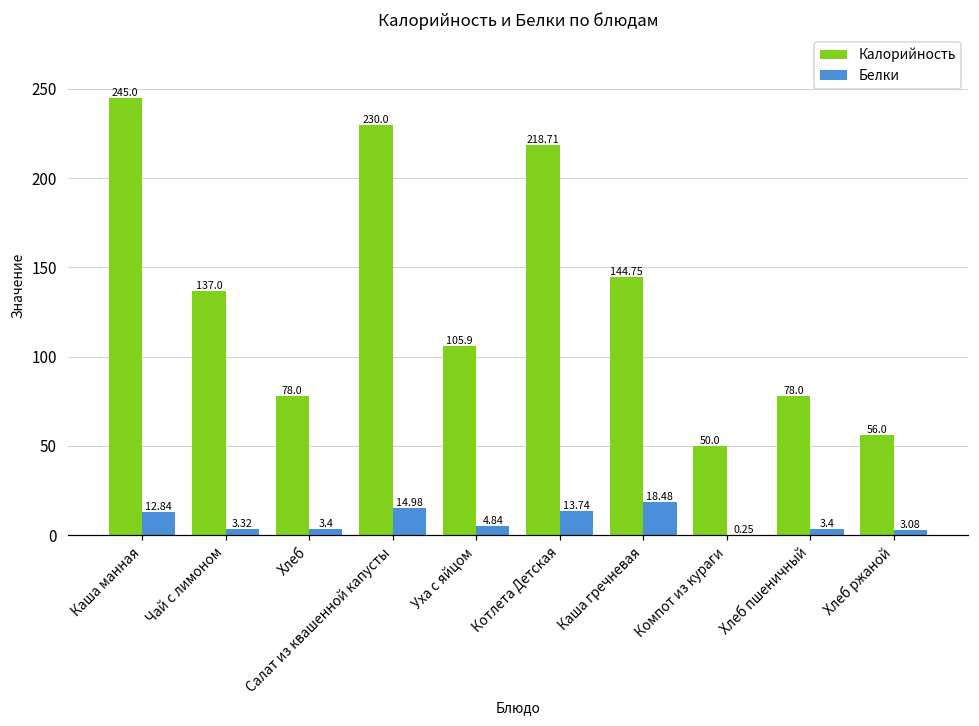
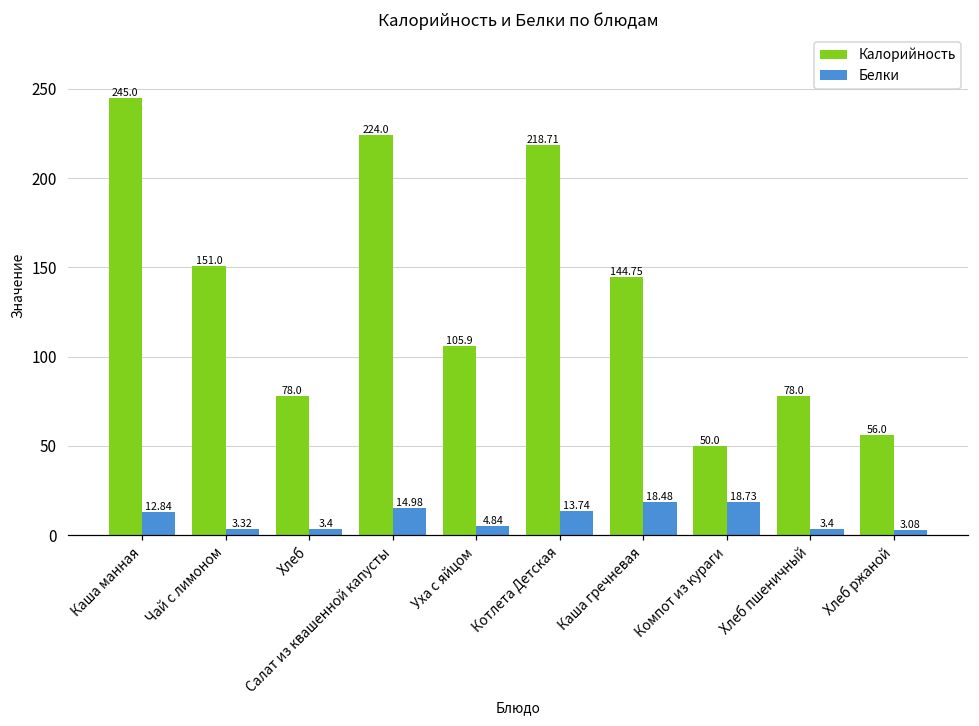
  {
    "Калорийность": {
      "Каша манная": 245.0,
-     "Чай с лимоном": 137.0,
+     "Чай с лимоном": 151.0,
      "Хлеб": 78.0,
-     "Салат из квашенной капусты": 230.0,
+     "Салат из квашенной капусты": 224.0,
      "Уха с яйцом": 105.9,
      "Котлета Детская": 218.71,
      "Каша гречневая": 144.75,
      "Компот из кураги": 50.0,
      "Хлеб пшеничный": 78.0,
      "Хлеб ржаной": 56.0
    },
    "Белки": {
      "Каша манная": 12.84,
      "Чай с лимоном": 3.32,
      "Хлеб": 3.4,
      "Салат из квашенной капусты": 14.98,
      "Уха с яйцом": 4.84,
      "Котлета Детская": 13.74,
      "Каша гречневая": 18.48,
-     "Компот из кураги": 0.25,
+     "Компот из кураги": 18.73,
      "Хлеб пшеничный": 3.4,
      "Хлеб ржаной": 3.08
    }
  }
